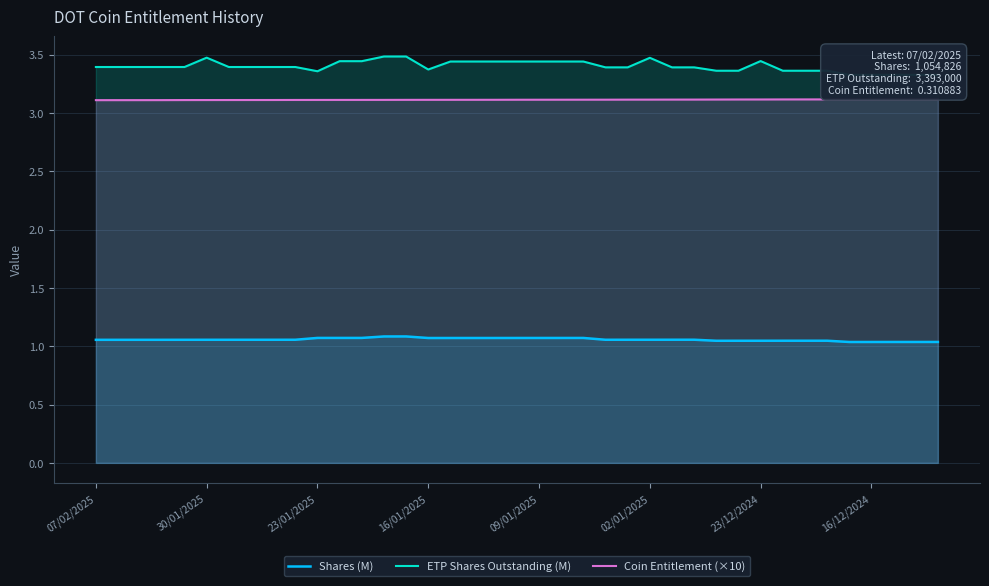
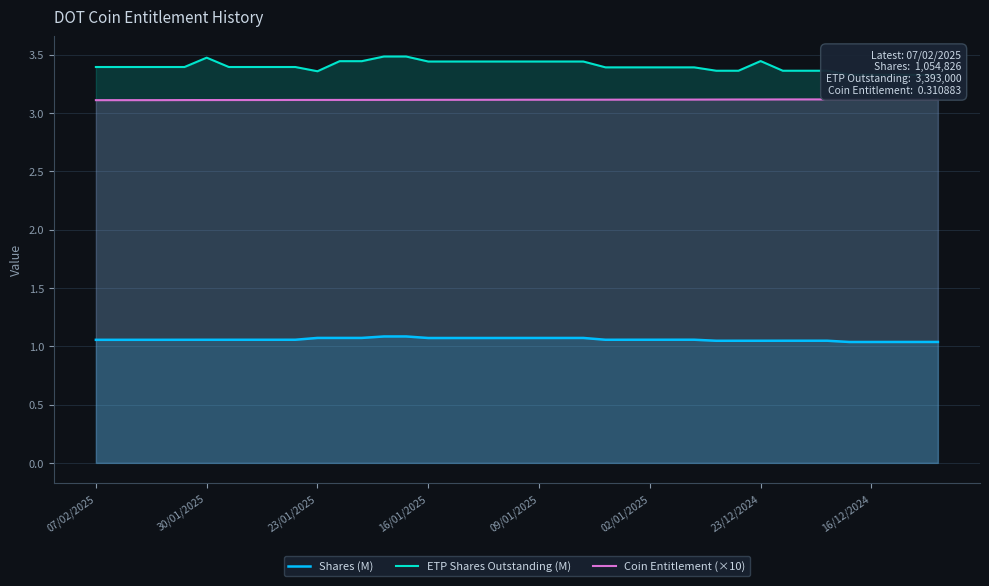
  {
    "Shares (M)": {
      "07/02/2025": 1.05,
      "30/01/2025": 1.06,
      "23/01/2025": 1.07,
      "16/01/2025": 1.07,
      "09/01/2025": 1.07,
      "02/01/2025": 1.06,
      "23/12/2024": 1.05,
      "16/12/2024": 1.04
    },
    "ETP Shares Outstanding (M)": {
      "07/02/2025": 3.39,
      "30/01/2025": 3.47,
      "23/01/2025": 3.36,
-     "16/01/2025": 3.37,
+     "16/01/2025": 3.44,
      "09/01/2025": 3.44,
-     "02/01/2025": 3.47,
+     "02/01/2025": 3.39,
      "23/12/2024": 3.44
    },
    "Coin Entitlement (×10)": {
      "07/02/2025": 3.11,
      "30/01/2025": 3.11,
      "23/01/2025": 3.11,
      "16/01/2025": 3.11,
      "09/01/2025": 3.11,
      "02/01/2025": 3.11,
      "23/12/2024": 3.11
    }
  }
